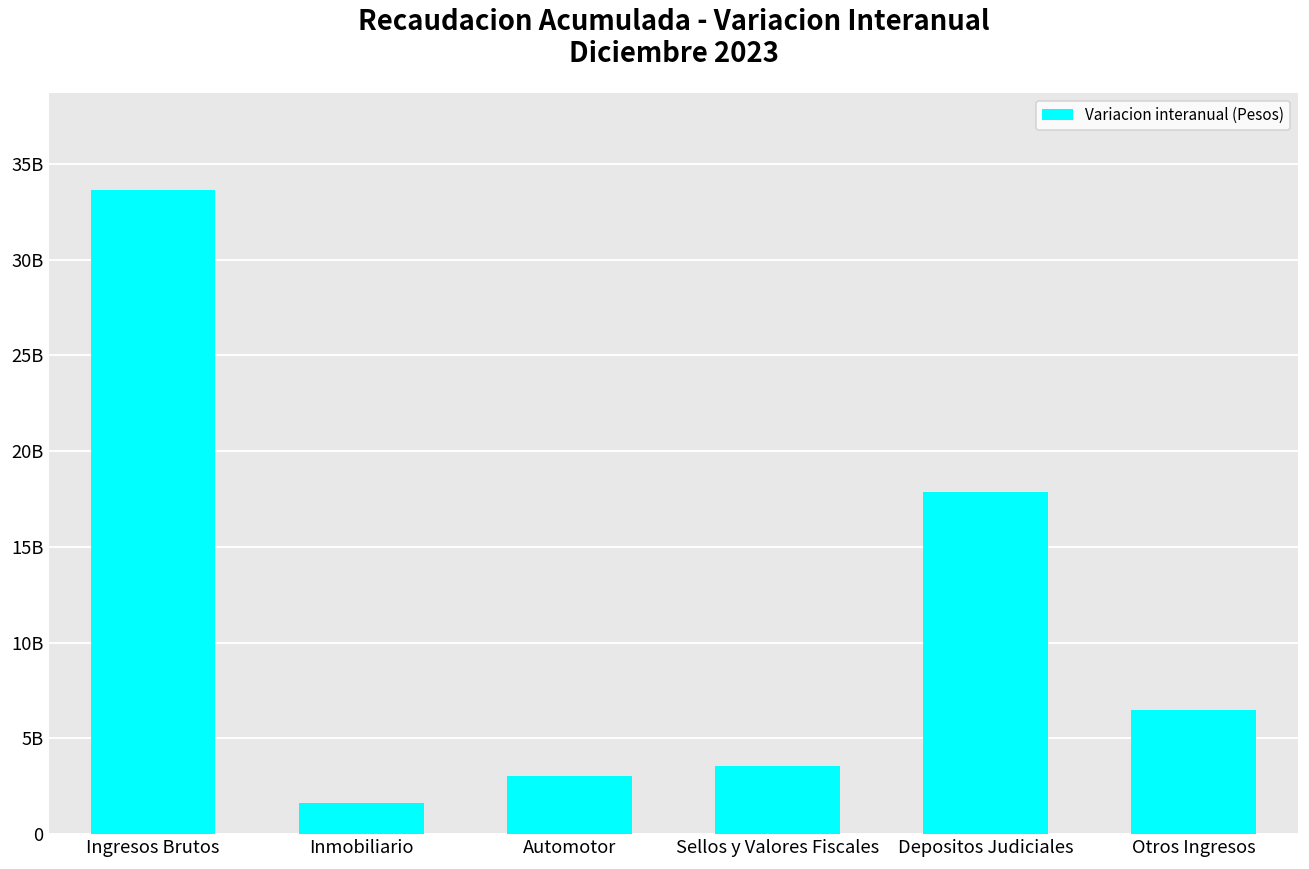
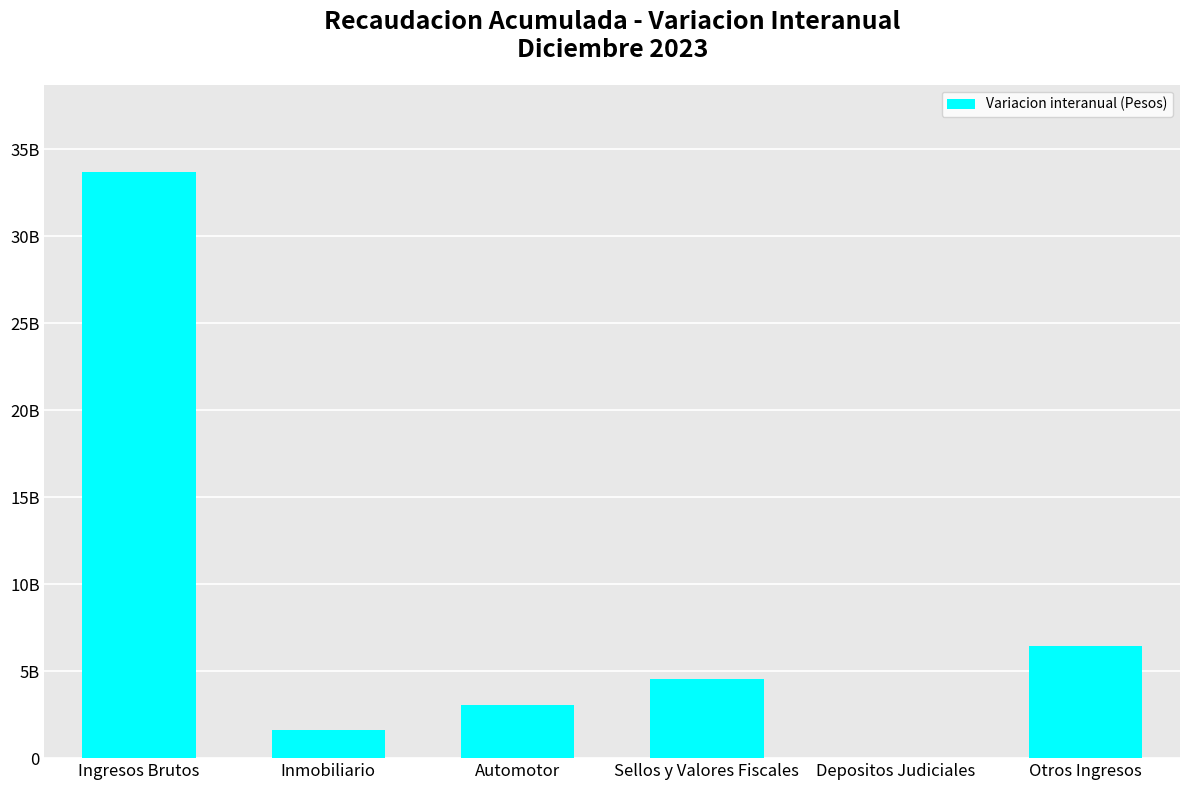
  {
    "Ingresos Brutos": 33700000000,
    "Inmobiliario": 1600000000,
    "Automotor": 3100000000,
-   "Sellos y Valores Fiscales": 3500000000,
-   "Depositos Judiciales": 17900000000,
+   "Sellos y Valores Fiscales": 4500000000,
+   "Depositos Judiciales": 0,
    "Otros Ingresos": 6500000000
  }
